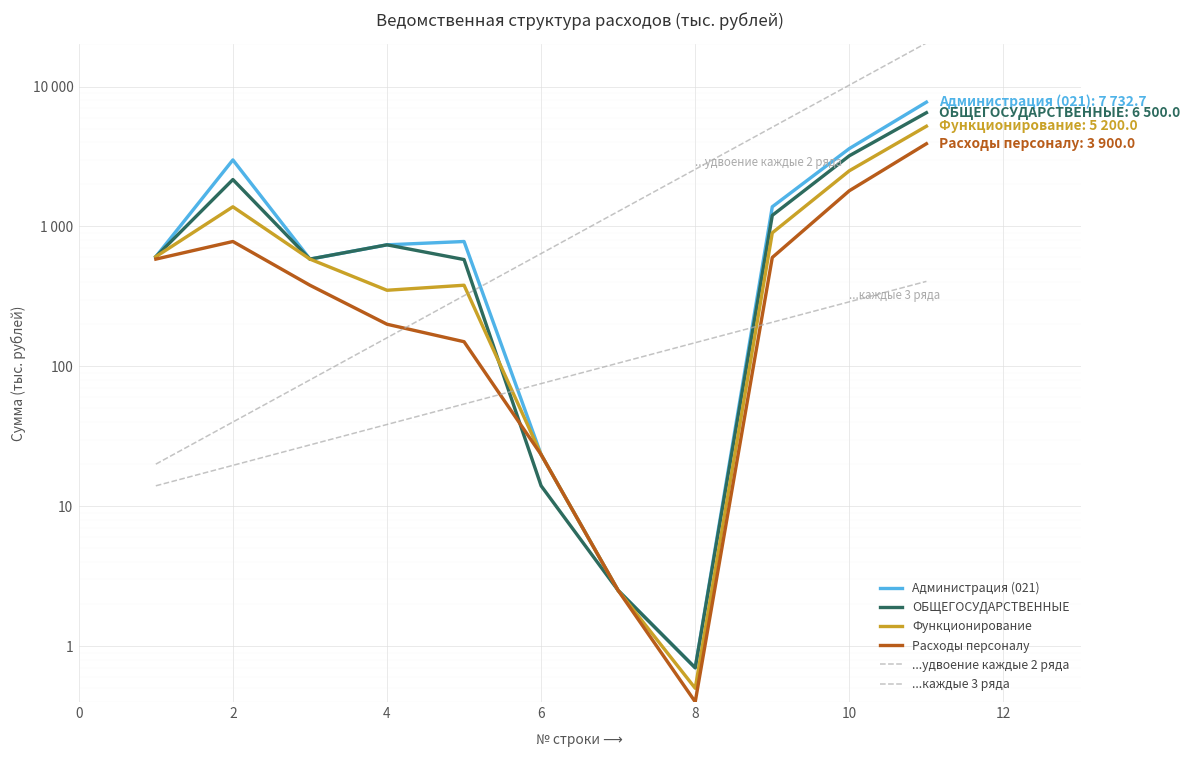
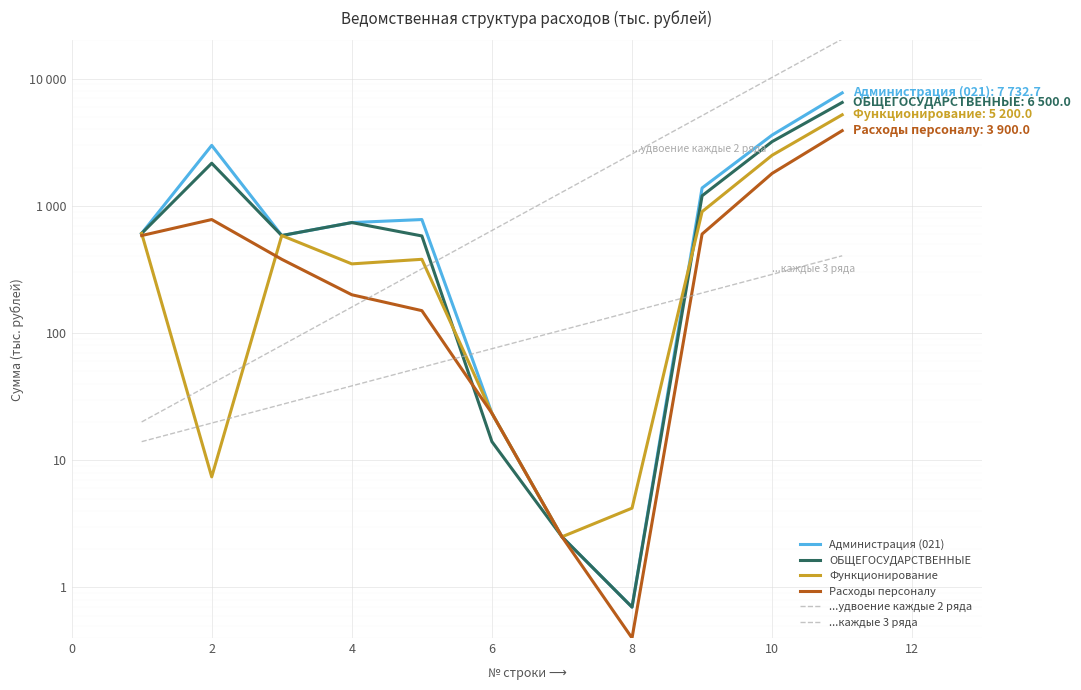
  {
    "Администрация (021)": {
      "2": 3000,
      "10": 3600
    },
    "ОБЩЕГОСУДАРСТВЕННЫЕ": {
      "2": 2200,
      "6": 14,
      "10": 3200
    },
    "Функционирование": {
-     "2": 1400,
+     "2": 7,
      "4": 350,
-     "8": 0.5,
+     "8": 4.2,
      "10": 2500
    },
    "Расходы персоналу": {
      "2": 800,
      "4": 200,
      "8": 0.4,
      "10": 1800
    }
  }
